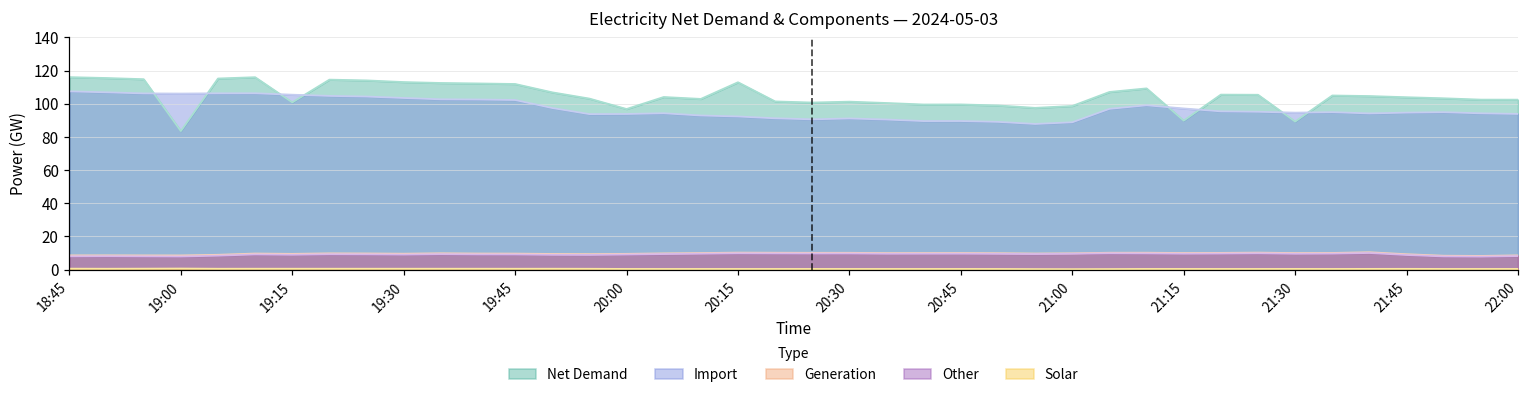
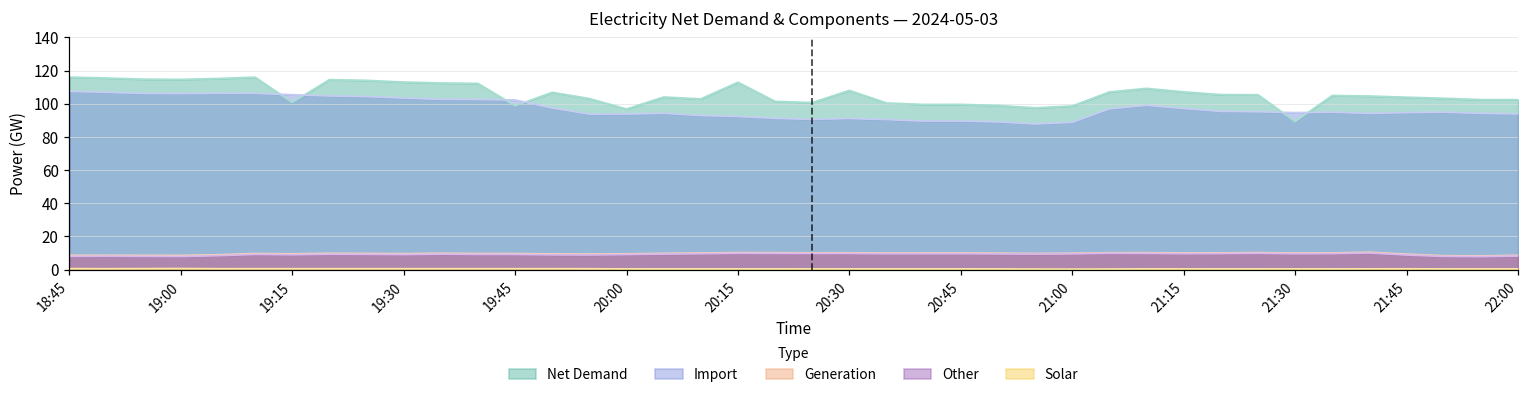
  {
    "Net Demand": {
      "18:45": 116,
-     "19:00": 84,
+     "19:00": 115,
      "19:15": 101,
      "19:30": 113,
-     "19:45": 112,
+     "19:45": 99,
      "20:00": 97,
      "20:15": 113,
-     "20:30": 101,
+     "20:30": 108,
      "20:45": 100,
      "21:00": 99,
-     "21:15": 90,
+     "21:15": 107,
      "21:30": 89,
      "21:45": 104,
      "22:00": 102
    }
  }
